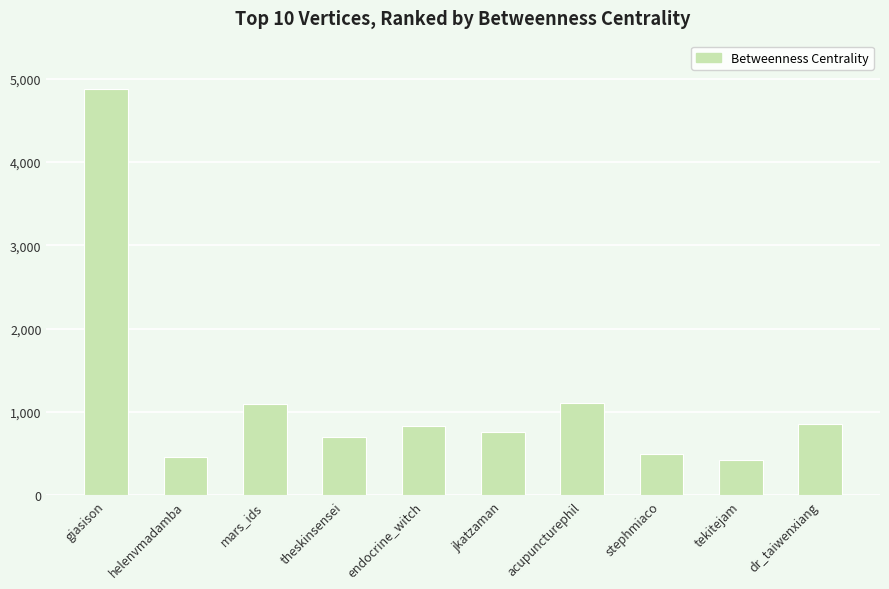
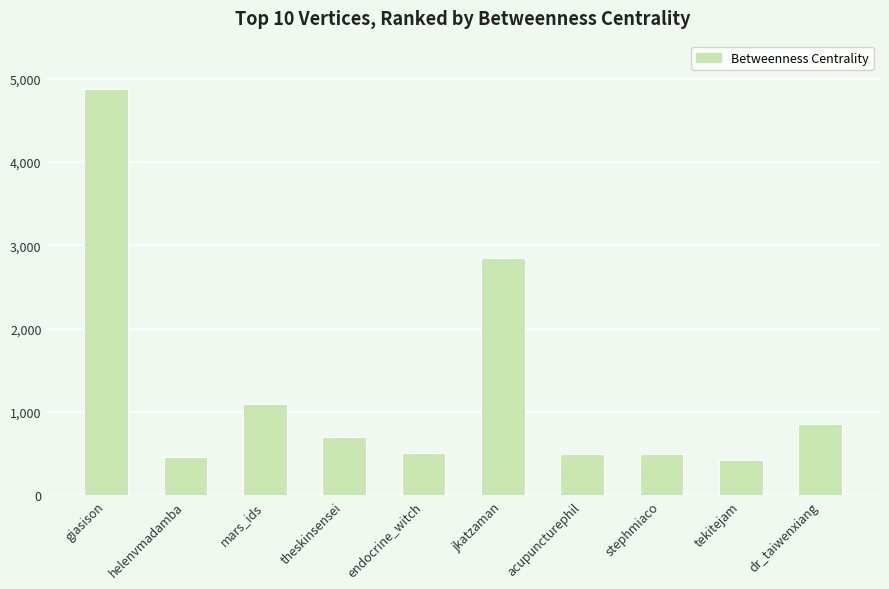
  {
    "giasison": "4,900",
    "helenvmadamba": "500",
    "mars_ids": "1,100",
    "theskinsensei": "700",
-   "endocrine_witch": "800",
-   "jkatzaman": "800",
-   "acupuncturephil": "1,100",
+   "endocrine_witch": "500",
+   "jkatzaman": "2,800",
+   "acupuncturephil": "500",
    "stephmiaco": "500",
    "tekitejam": "400",
    "dr_taiwenxiang": "900"
  }
